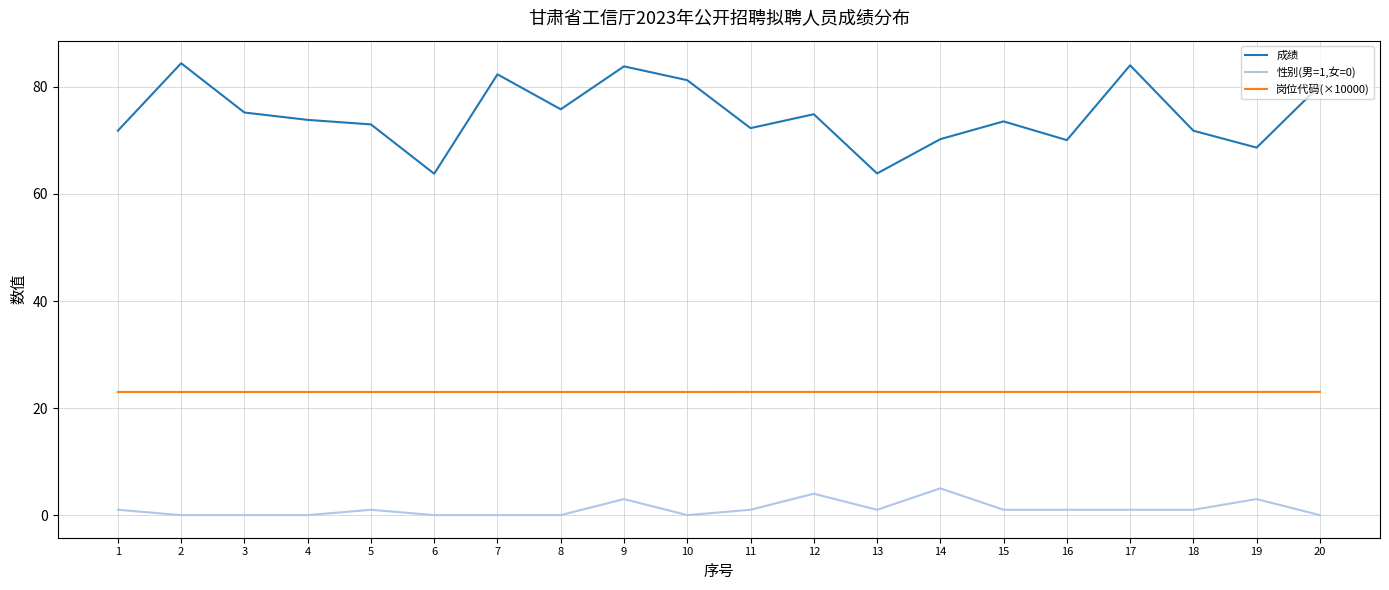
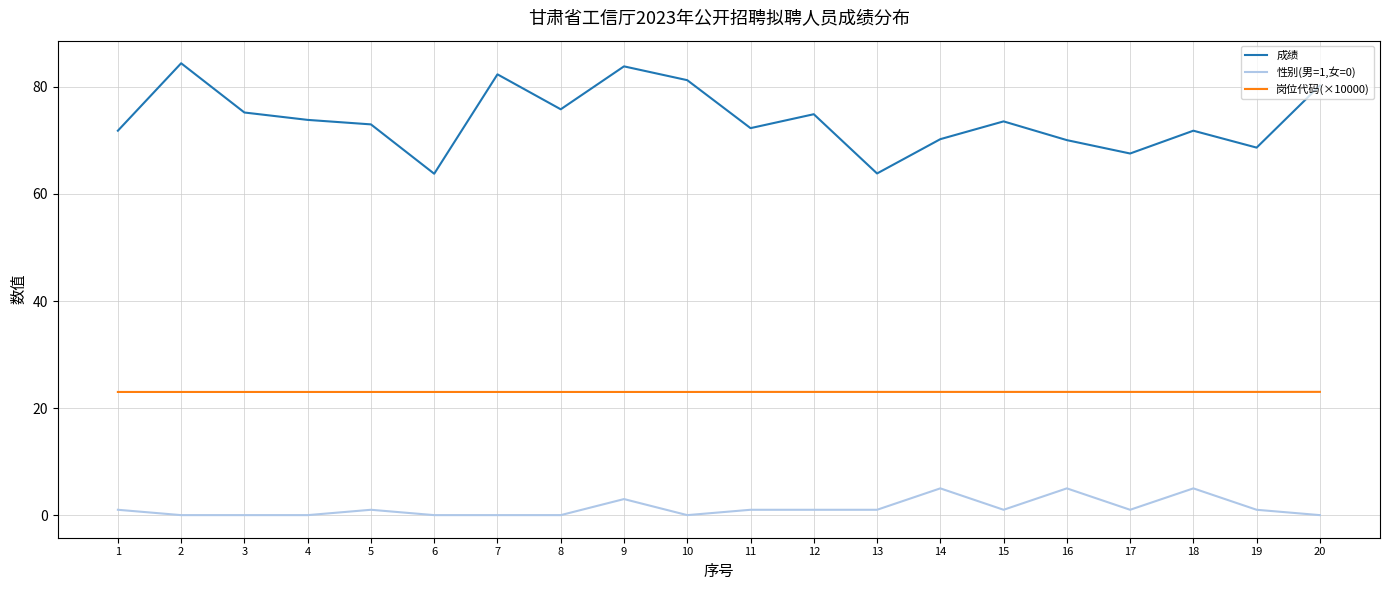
  {
    "成绩": {
      "1": 72,
      "2": 84,
      "3": 75,
      "4": 74,
      "5": 73,
      "6": 64,
      "7": 82,
      "8": 76,
      "9": 84,
      "10": 81,
      "11": 72,
      "12": 75,
      "13": 64,
      "14": 70,
      "15": 74,
      "16": 70,
-     "17": 84,
+     "17": 68,
      "18": 72,
      "19": 69
    },
    "性别(男=1,女=0)": {
      "1": 1,
      "2": 0,
      "3": 0,
      "4": 0,
      "5": 1,
      "6": 0,
      "7": 0,
      "8": 0,
      "9": 3,
      "10": 0,
      "11": 1,
-     "12": 4,
+     "12": 1,
      "13": 1,
      "14": 5,
      "15": 1,
-     "16": 1,
+     "16": 5,
      "17": 1,
-     "18": 1,
-     "19": 3,
+     "18": 5,
+     "19": 1,
      "20": 0
    },
    "岗位代码(×10000)": {
      "1": 23,
      "2": 23,
      "3": 23,
      "4": 23,
      "5": 23,
      "6": 23,
      "7": 23,
      "8": 23,
      "9": 23,
      "10": 23,
      "11": 23,
      "12": 23,
      "13": 23,
      "14": 23,
      "15": 23,
      "16": 23,
      "17": 23,
      "18": 23,
      "19": 23,
      "20": 23
    }
  }
